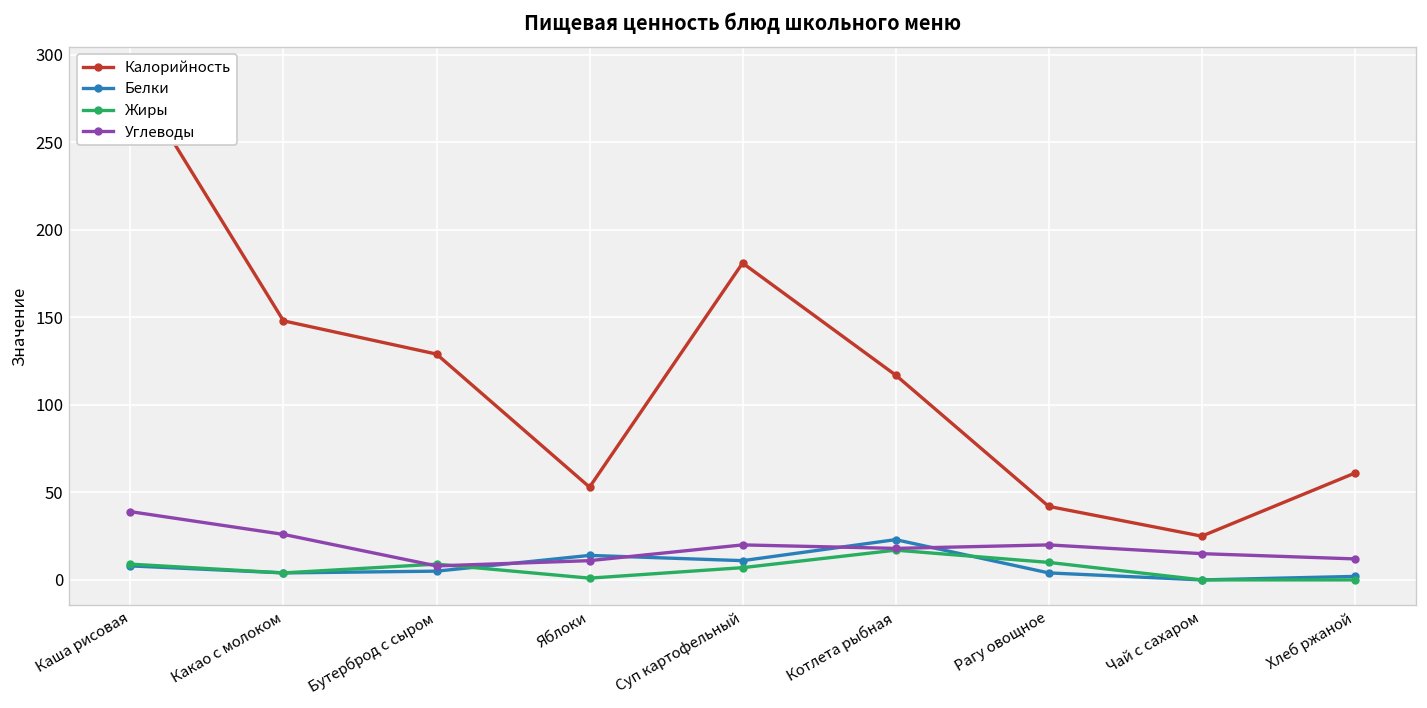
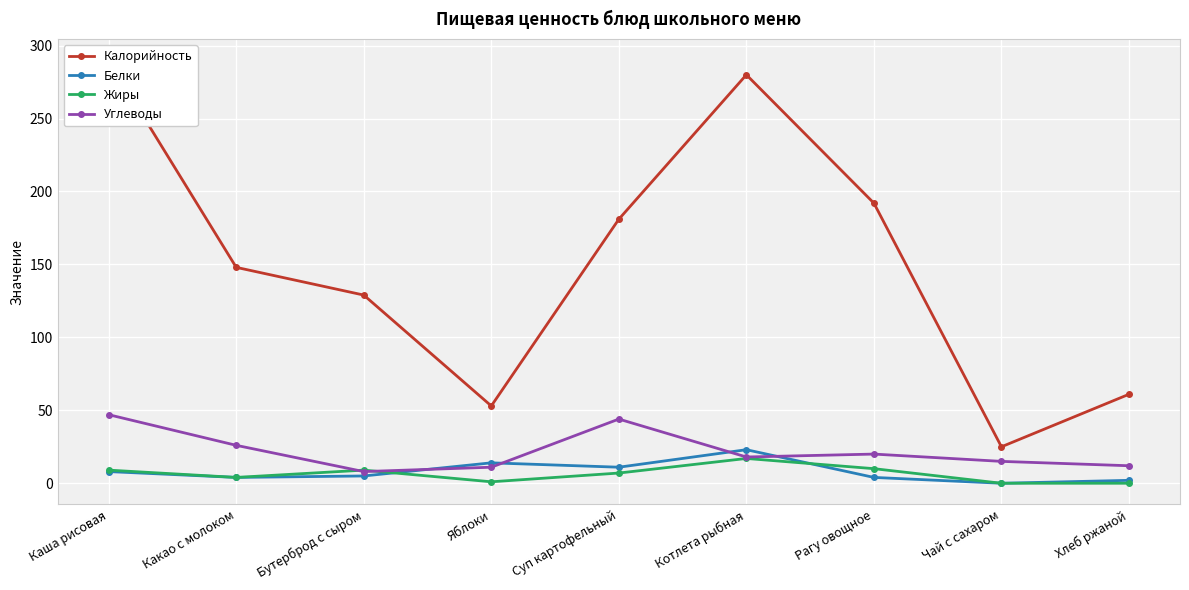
  {
    "Калорийность": {
      "Какао с молоком": 148,
      "Бутерброд с сыром": 129,
      "Яблоки": 53,
      "Суп картофельный": 181,
-     "Котлета рыбная": 117,
-     "Рагу овощное": 42,
+     "Котлета рыбная": 280,
+     "Рагу овощное": 192,
      "Чай с сахаром": 25,
      "Хлеб ржаной": 61
    },
    "Белки": {
      "Бутерброд с сыром": 5,
      "Яблоки": 14,
      "Суп картофельный": 11,
      "Котлета рыбная": 23,
      "Рагу овощное": 4,
      "Хлеб ржаной": 2
    },
    "Жиры": {
      "Яблоки": 1,
      "Суп картофельный": 7,
      "Рагу овощное": 10,
      "Хлеб ржаной": 0
    },
    "Углеводы": {
-     "Каша рисовая": 39,
+     "Каша рисовая": 47,
      "Какао с молоком": 26,
      "Яблоки": 11,
-     "Суп картофельный": 20,
+     "Суп картофельный": 44,
      "Рагу овощное": 20,
      "Чай с сахаром": 15,
      "Хлеб ржаной": 12
    }
  }
